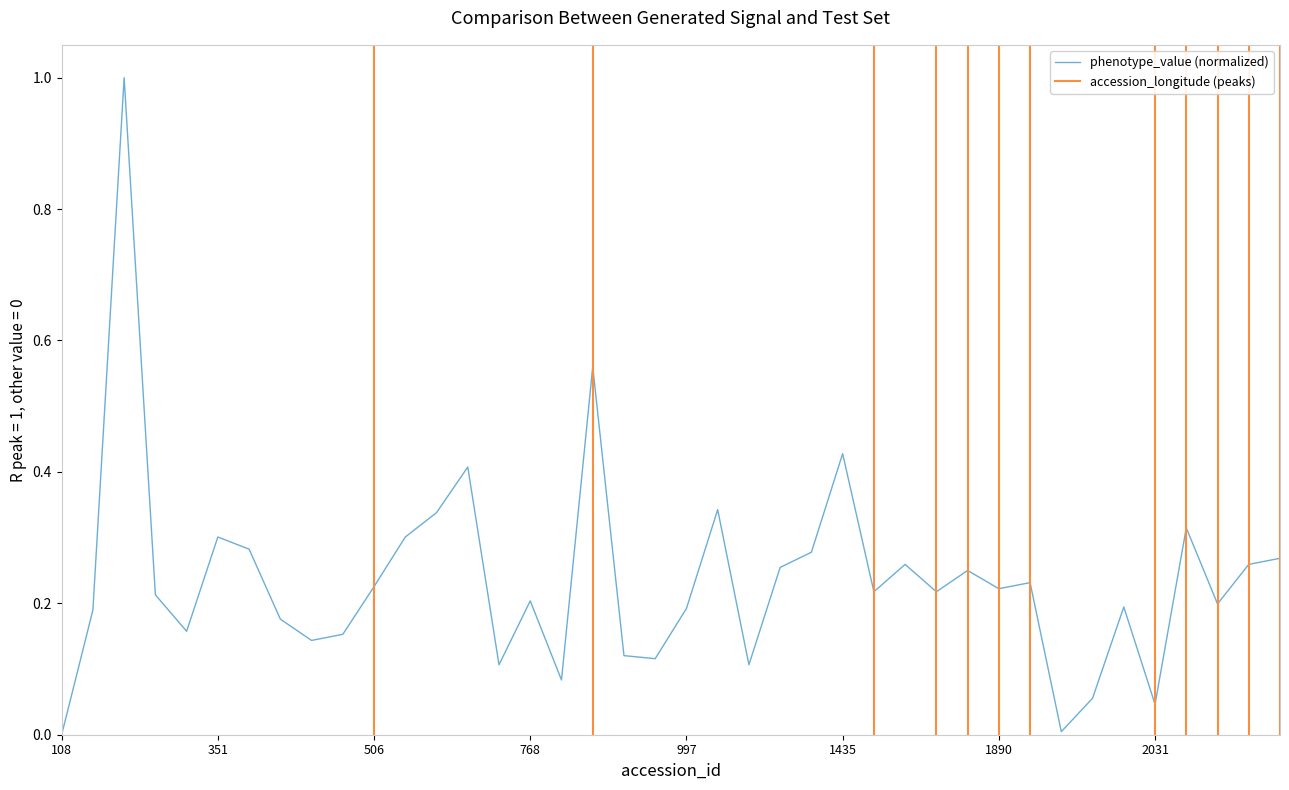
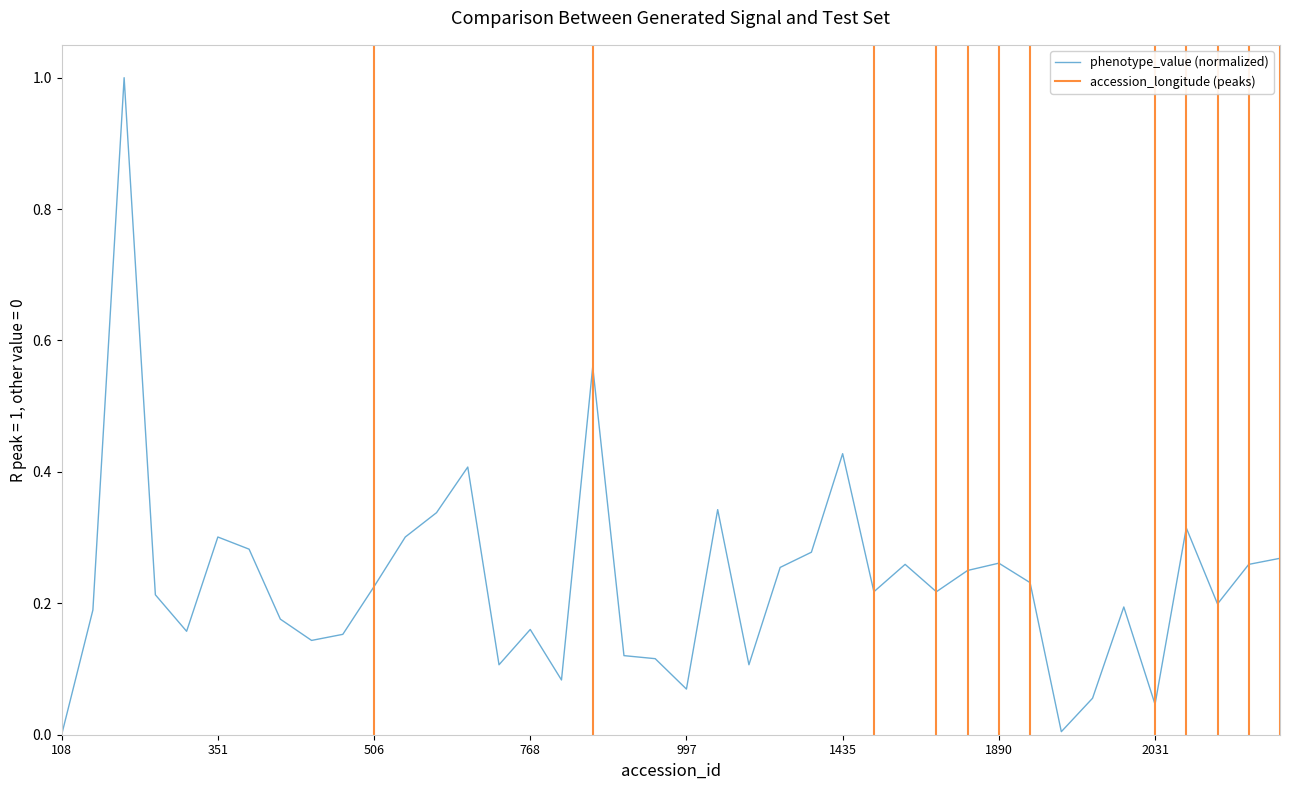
  {
    "108": 0.00,
    "351": 0.30,
    "506": 0.23,
-   "768": 0.20,
-   "997": 0.19,
+   "768": 0.16,
+   "997": 0.07,
    "1435": 0.43,
-   "1890": 0.22,
+   "1890": 0.26,
    "2031": 0.05
  }
